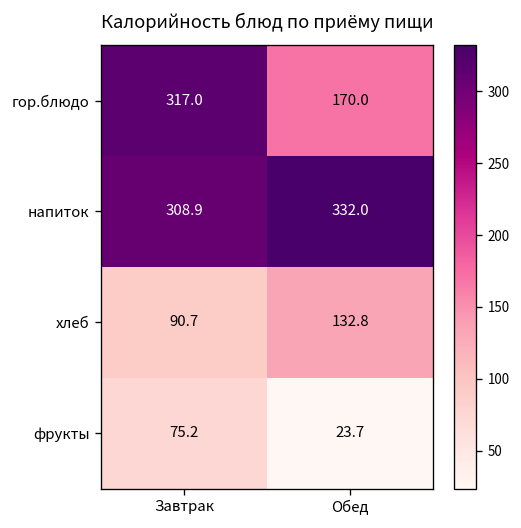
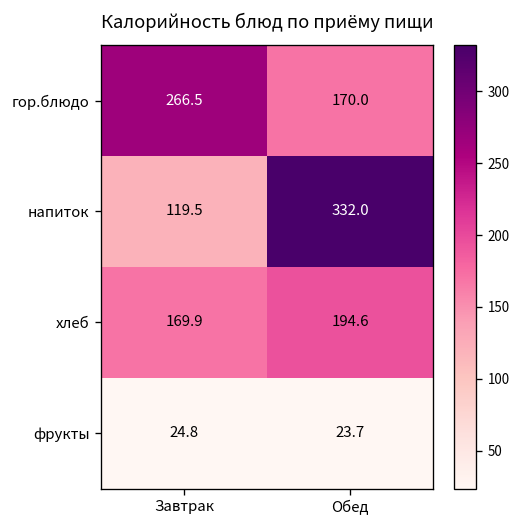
  {
    "гор.блюдо": {
-     "Завтрак": 317.0,
+     "Завтрак": 266.5,
      "Обед": 170.0
    },
    "напиток": {
-     "Завтрак": 308.9,
+     "Завтрак": 119.5,
      "Обед": 332.0
    },
    "хлеб": {
-     "Завтрак": 90.7,
-     "Обед": 132.8
+     "Завтрак": 169.9,
+     "Обед": 194.6
    },
    "фрукты": {
-     "Завтрак": 75.2,
+     "Завтрак": 24.8,
      "Обед": 23.7
    }
  }
